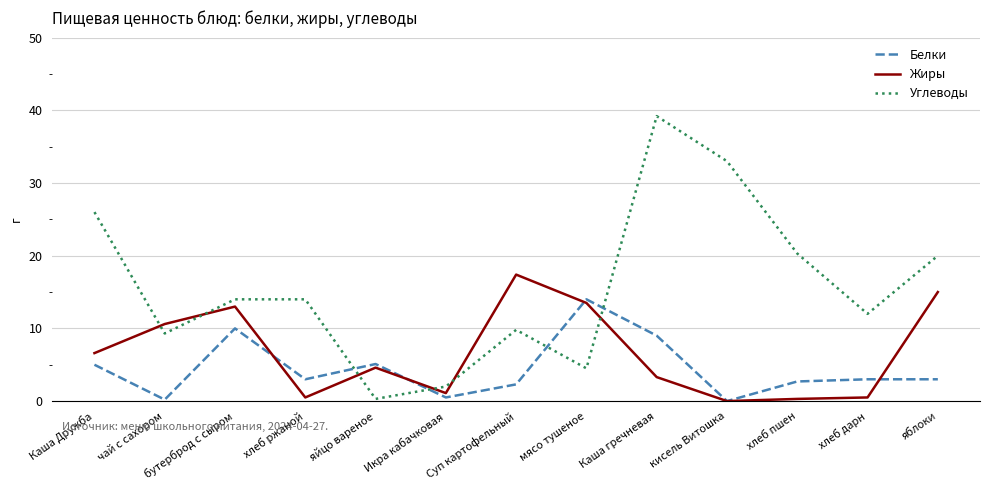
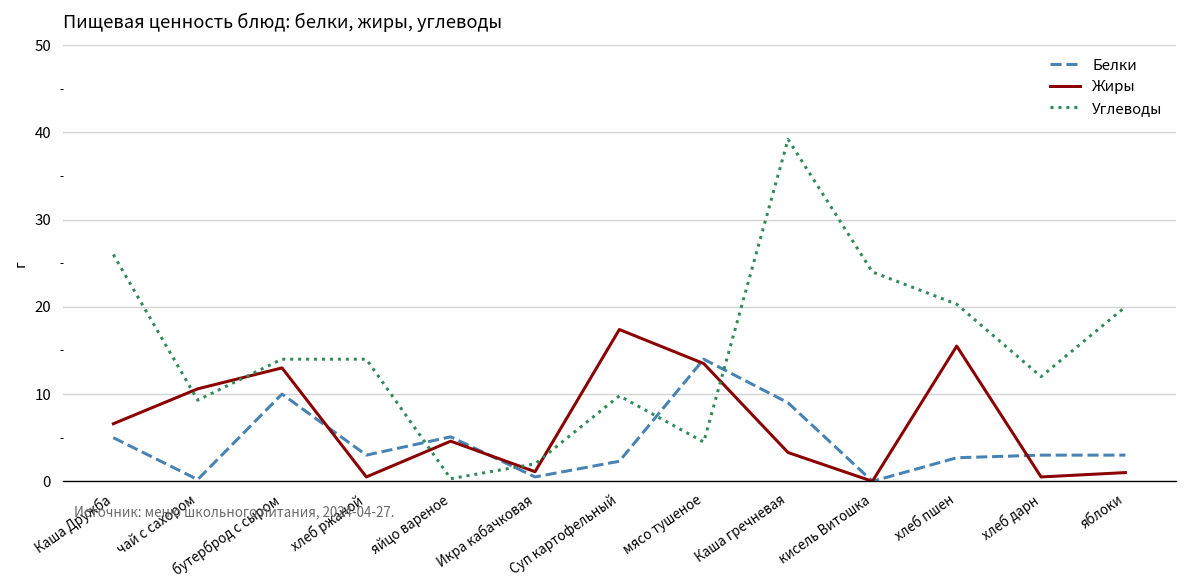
  {
    "Белки": {
      "Каша Дружба": 5,
      "чай с сахором": 0,
      "бутерброд с сыром": 10,
      "хлеб ржаной": 3,
      "яйцо вареное": 5,
      "Икра кабачковая": 1,
      "Суп картофельный": 2,
      "мясо тушеное": 14,
      "Каша гречневая": 9,
      "хлеб пшен": 3,
      "хлеб дарн": 3,
      "яблоки": 3
    },
    "Жиры": {
      "Каша Дружба": 7,
      "чай с сахором": 11,
      "бутерброд с сыром": 13,
      "хлеб ржаной": 1,
      "яйцо вареное": 5,
      "Икра кабачковая": 1,
      "Суп картофельный": 17,
      "мясо тушеное": 14,
      "Каша гречневая": 3,
-     "хлеб пшен": 0,
+     "хлеб пшен": 16,
      "хлеб дарн": 1,
-     "яблоки": 15
+     "яблоки": 1
    },
    "Углеводы": {
      "Каша Дружба": 26,
      "чай с сахором": 9,
      "бутерброд с сыром": 14,
      "хлеб ржаной": 14,
      "яйцо вареное": 0,
      "Икра кабачковая": 2,
      "Суп картофельный": 10,
      "мясо тушеное": 5,
      "Каша гречневая": 39,
-     "кисель Витошка": 33,
+     "кисель Витошка": 24,
      "хлеб пшен": 20,
      "хлеб дарн": 12,
      "яблоки": 20
    }
  }
